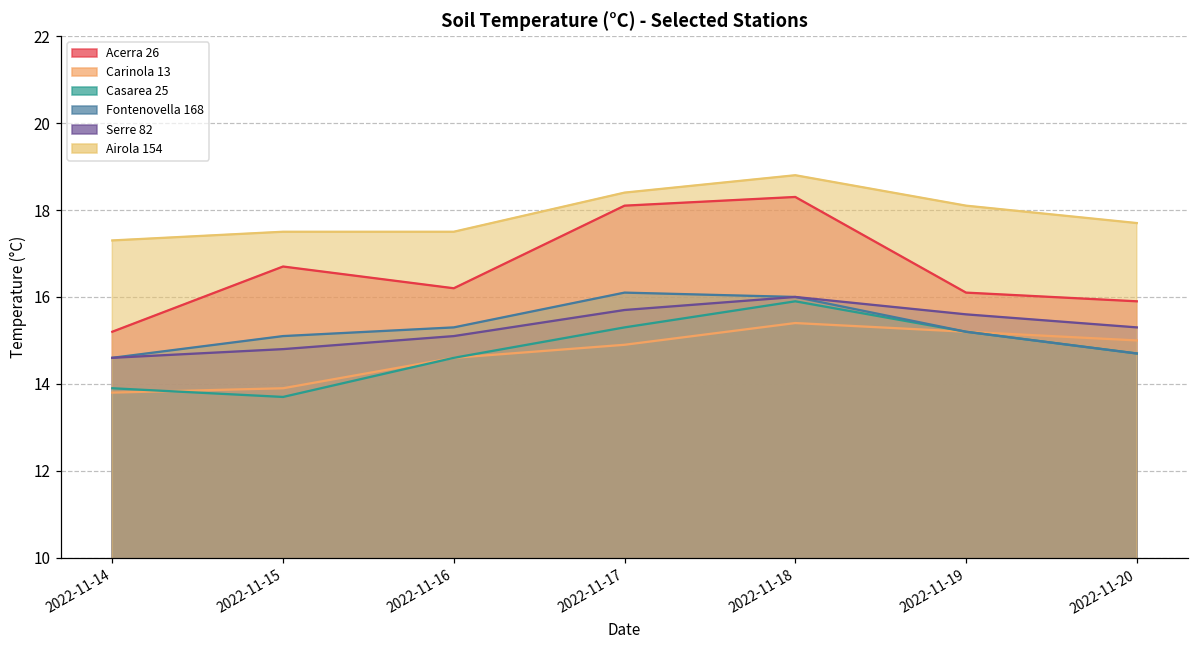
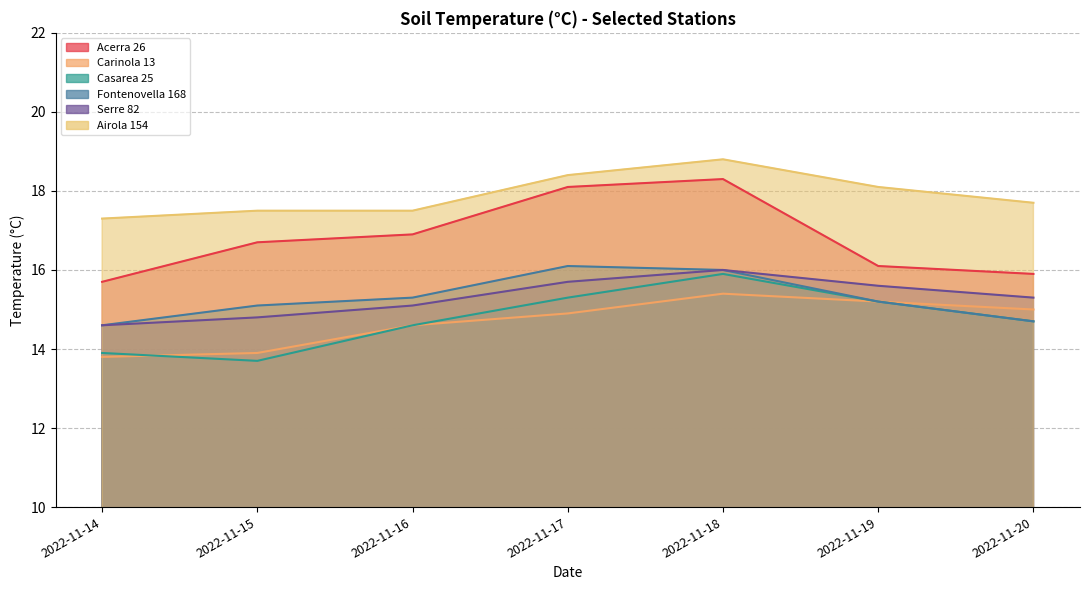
  {
    "Acerra 26": {
-     "2022-11-14": 15.2,
+     "2022-11-14": 15.7,
      "2022-11-15": 16.7,
-     "2022-11-16": 16.2,
+     "2022-11-16": 16.9,
      "2022-11-17": 18.1,
      "2022-11-18": 18.3,
      "2022-11-19": 16.1,
      "2022-11-20": 15.9
    }
  }
